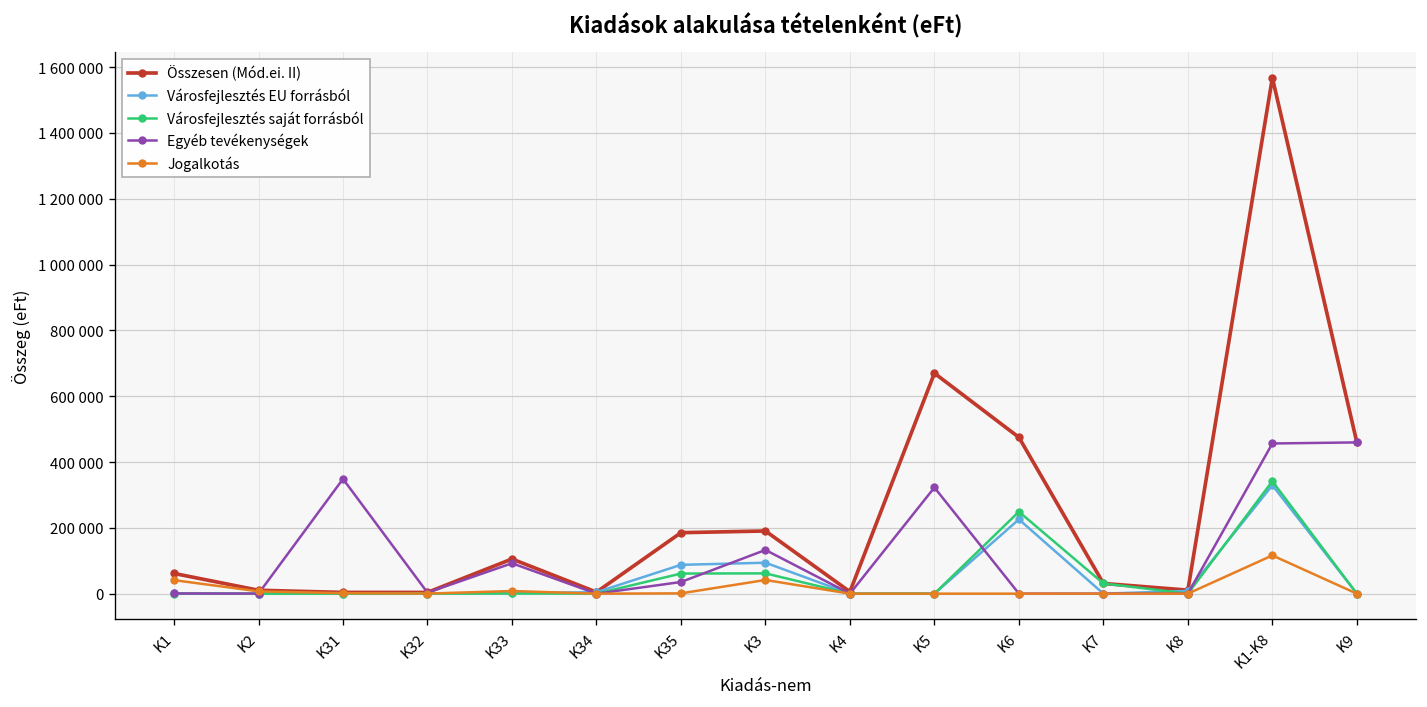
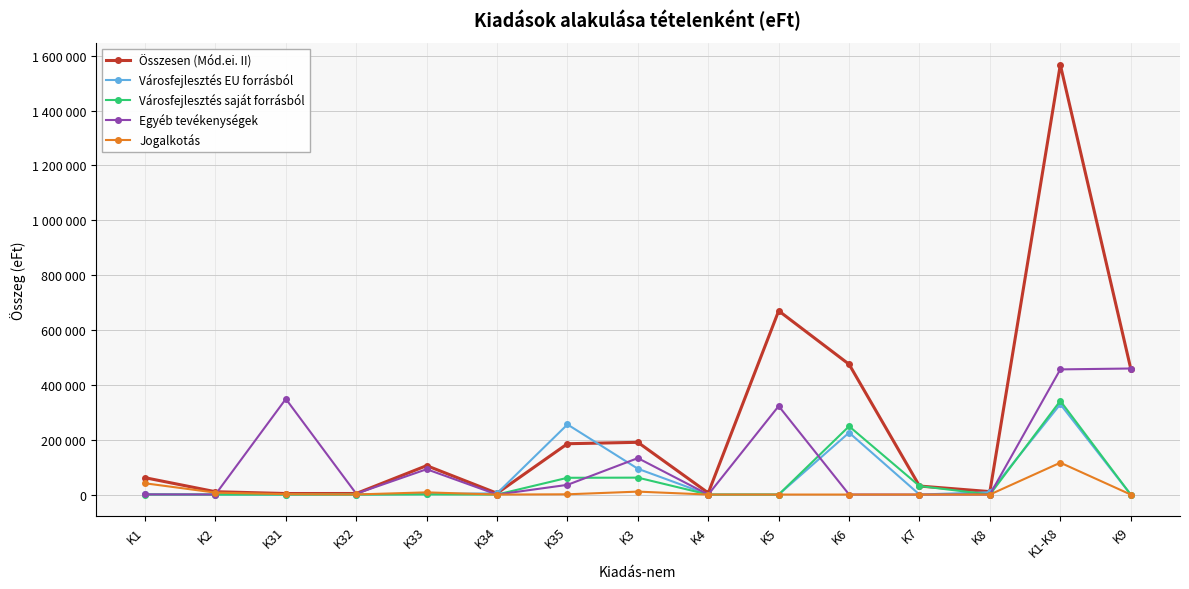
  {
    "Összesen (Mód.ei. II)": {
      "K1": 60000,
      "K33": 110000,
      "K35": 190000,
      "K3": 190000,
      "K5": 670000,
      "K6": 470000,
      "K1-K8": 1570000
    },
    "Városfejlesztés EU forrásból": {
-     "K35": 90000,
+     "K35": 260000,
      "K3": 90000,
      "K6": 230000,
      "K1-K8": 330000
    },
    "Városfejlesztés saját forrásból": {
      "K35": 60000,
      "K3": 60000,
      "K6": 250000,
      "K1-K8": 340000
    },
    "Egyéb tevékenységek": {
      "K31": 350000,
      "K33": 90000,
      "K35": 40000,
      "K3": 130000,
      "K5": 320000,
      "K1-K8": 460000
    },
    "Jogalkotás": {
      "K1": 40000,
      "K35": 0,
-     "K3": 40000,
+     "K3": 10000,
      "K1-K8": 120000
    }
  }
